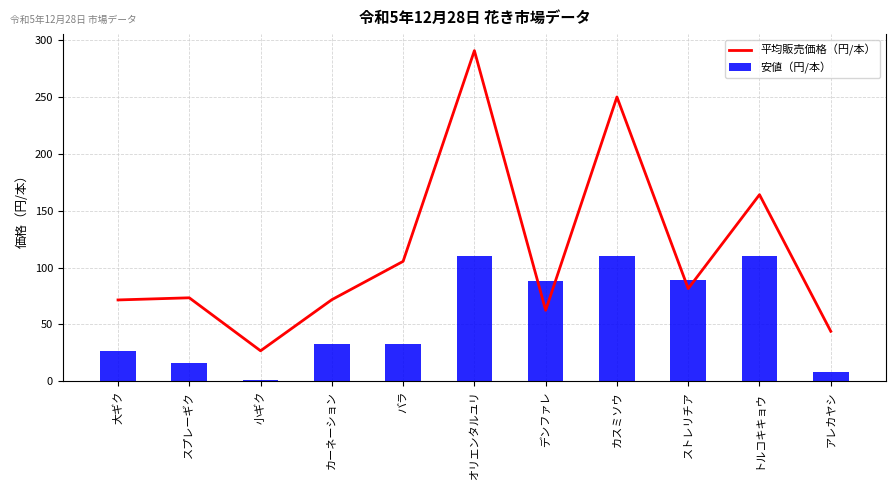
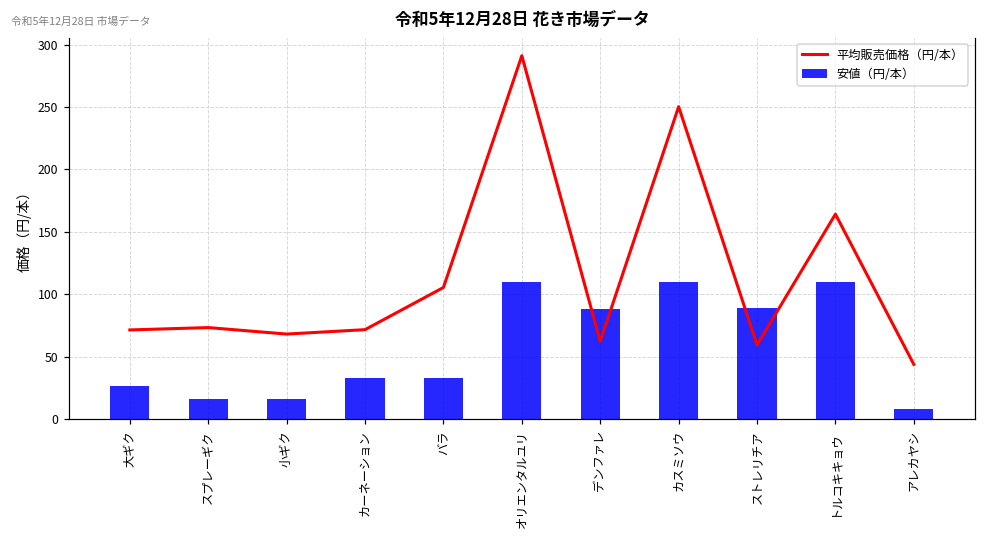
  {
    "平均販売価格（円/本）": {
      "大ギク": 72,
      "スプレーギク": 73,
-     "小ギク": 27,
+     "小ギク": 68,
      "カーネーション": 72,
      "バラ": 106,
      "オリエンタルユリ": 291,
      "デンファレ": 62,
      "カスミソウ": 250,
-     "ストレリチア": 82,
+     "ストレリチア": 60,
      "トルコキキョウ": 164,
      "アレカヤシ": 44
    },
    "安値（円/本）": {
      "大ギク": 27,
      "スプレーギク": 16,
-     "小ギク": 1,
+     "小ギク": 16,
      "カーネーション": 33,
      "バラ": 33,
      "オリエンタルユリ": 110,
      "デンファレ": 88,
      "カスミソウ": 110,
      "ストレリチア": 89,
      "トルコキキョウ": 110,
      "アレカヤシ": 8
    }
  }
